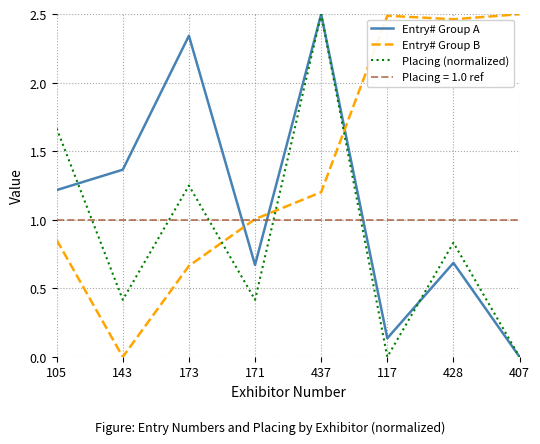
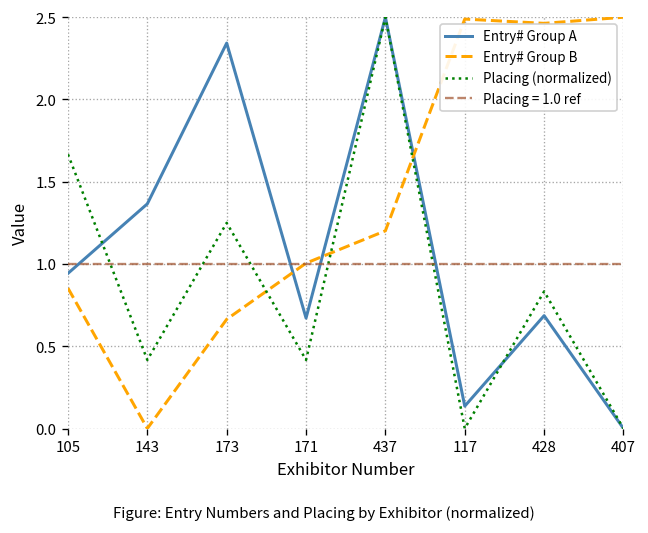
  {
    "Entry# Group A": {
-     "105": 1.22,
+     "105": 0.94,
      "143": 1.37,
      "173": 2.34,
      "171": 0.67,
      "117": 0.14,
      "428": 0.69
    },
    "Entry# Group B": {
      "105": 0.85,
      "143": 0.00,
      "173": 0.66,
      "437": 1.20,
      "117": 2.49,
      "428": 2.46,
      "407": 2.50
    },
    "Placing (normalized)": {
      "105": 1.67,
      "143": 0.42,
      "173": 1.25,
      "171": 0.42,
      "117": 0.00,
      "428": 0.83
    },
    "Placing = 1.0 ref": {
      "105": 1.00,
      "143": 1.00,
      "173": 1.00,
      "437": 1.00,
      "117": 1.00,
      "428": 1.00,
      "407": 1.00
    }
  }
